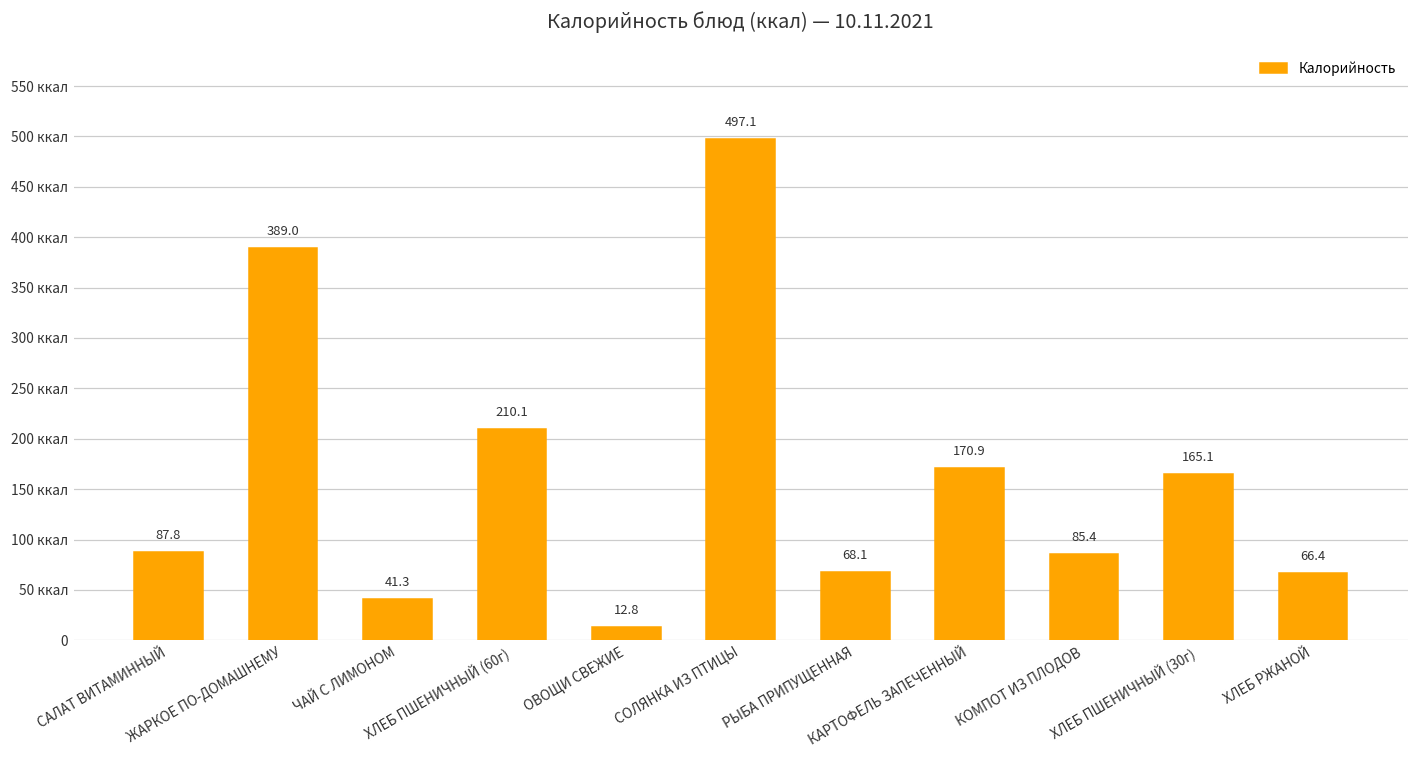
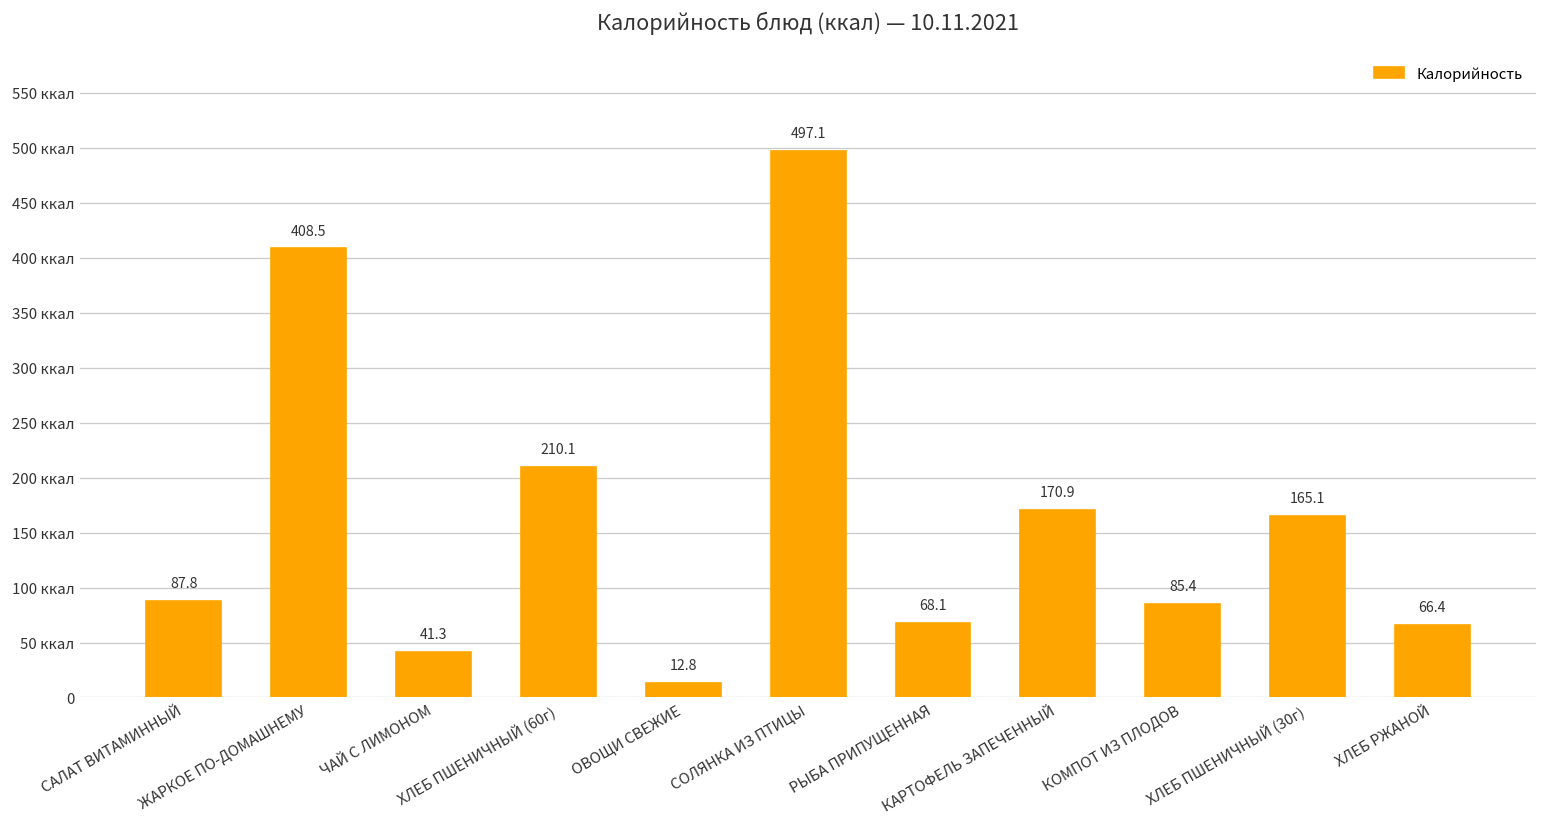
  {
    "САЛАТ ВИТАМИННЫЙ": 87.8,
-   "ЖАРКОЕ ПО-ДОМАШНЕМУ": 389.0,
+   "ЖАРКОЕ ПО-ДОМАШНЕМУ": 408.5,
    "ЧАЙ С ЛИМОНОМ": 41.3,
    "ХЛЕБ ПШЕНИЧНЫЙ (60г)": 210.1,
    "ОВОЩИ СВЕЖИЕ": 12.8,
    "СОЛЯНКА ИЗ ПТИЦЫ": 497.1,
    "РЫБА ПРИПУЩЕННАЯ": 68.1,
    "КАРТОФЕЛЬ ЗАПЕЧЕННЫЙ": 170.9,
    "КОМПОТ ИЗ ПЛОДОВ": 85.4,
    "ХЛЕБ ПШЕНИЧНЫЙ (30г)": 165.1,
    "ХЛЕБ РЖАНОЙ": 66.4
  }
